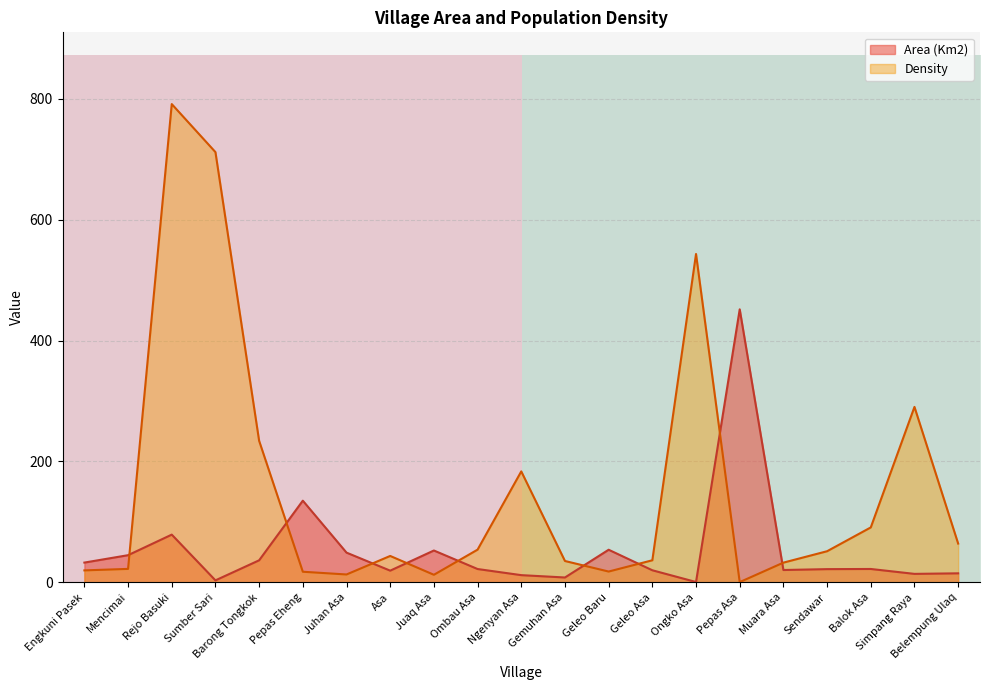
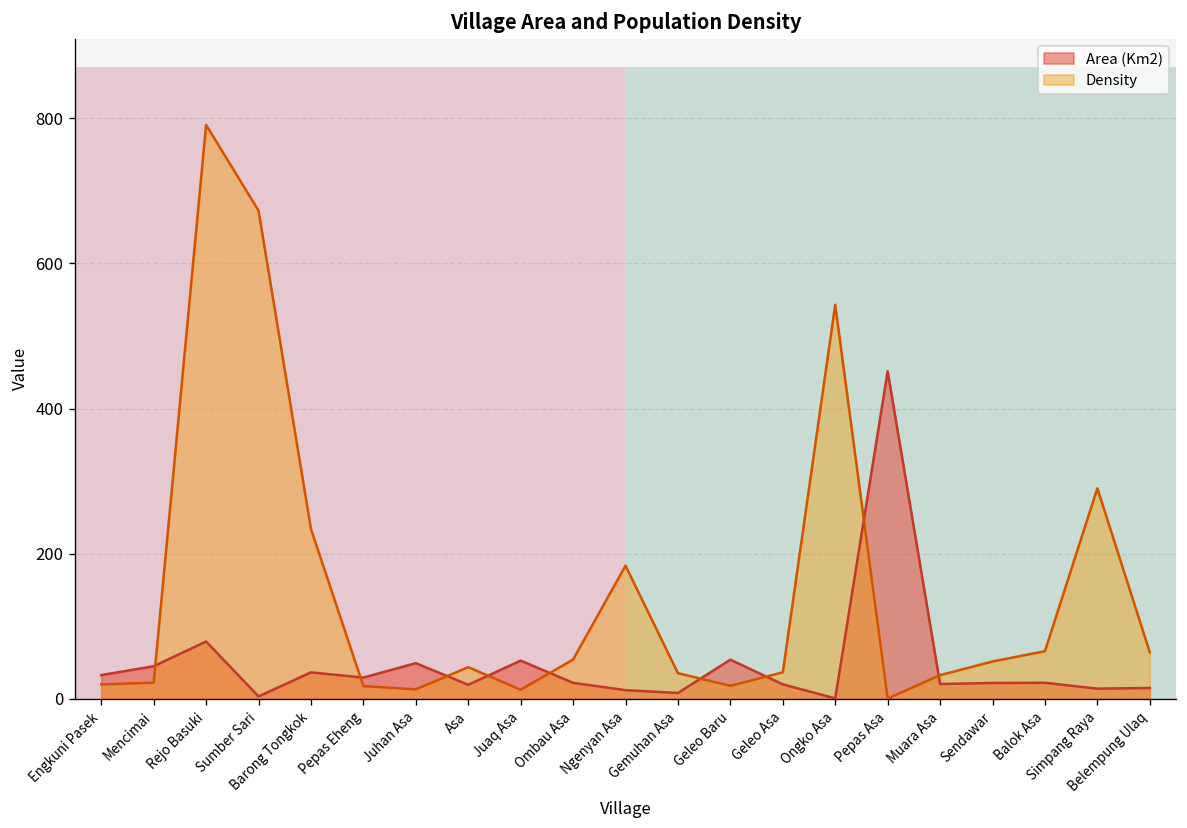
  {
    "Area (Km2)": {
      "Engkuni Pasek": 30,
      "Mencimai": 50,
      "Rejo Basuki": 80,
      "Sumber Sari": 0,
      "Barong Tongkok": 40,
-     "Pepas Eheng": 140,
+     "Pepas Eheng": 30,
      "Juhan Asa": 50,
      "Asa": 20,
      "Juaq Asa": 50,
      "Ombau Asa": 20,
      "Ngenyan Asa": 10,
      "Gemuhan Asa": 10,
      "Geleo Baru": 50,
      "Geleo Asa": 20,
      "Ongko Asa": 0,
      "Pepas Asa": 450,
      "Muara Asa": 20,
      "Sendawar": 20,
      "Balok Asa": 20,
      "Simpang Raya": 10,
      "Belempung Ulaq": 20
    },
    "Density": {
      "Engkuni Pasek": 20,
      "Mencimai": 20,
      "Rejo Basuki": 790,
-     "Sumber Sari": 710,
+     "Sumber Sari": 670,
      "Barong Tongkok": 230,
      "Pepas Eheng": 20,
      "Juhan Asa": 10,
      "Asa": 40,
      "Juaq Asa": 10,
      "Ombau Asa": 50,
      "Ngenyan Asa": 180,
      "Gemuhan Asa": 40,
      "Geleo Baru": 20,
      "Geleo Asa": 40,
      "Ongko Asa": 540,
      "Pepas Asa": 0,
      "Muara Asa": 30,
      "Sendawar": 50,
-     "Balok Asa": 90,
+     "Balok Asa": 70,
      "Simpang Raya": 290,
      "Belempung Ulaq": 60
    }
  }
